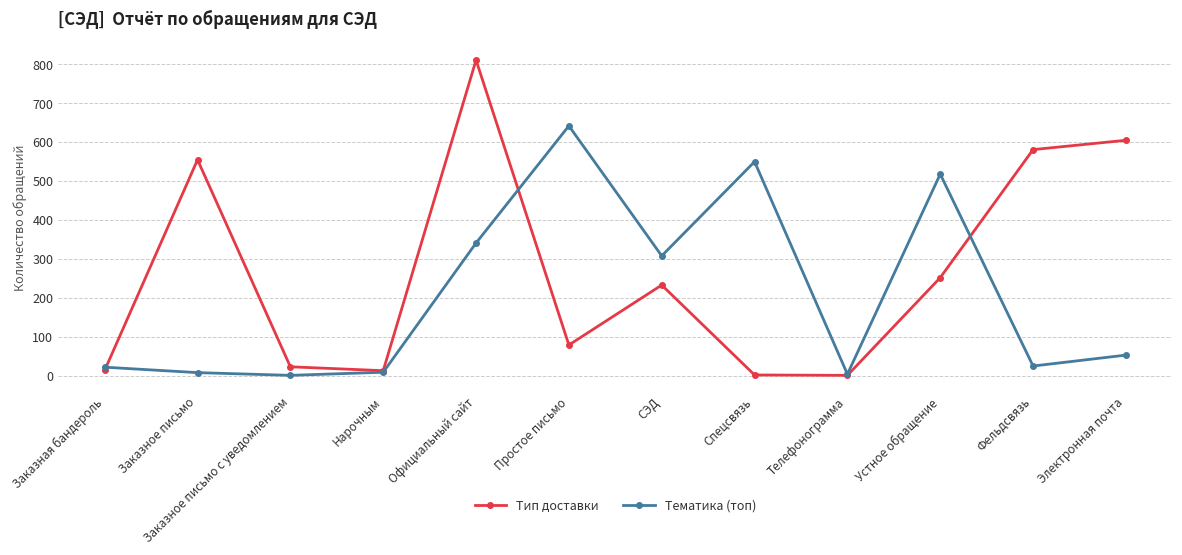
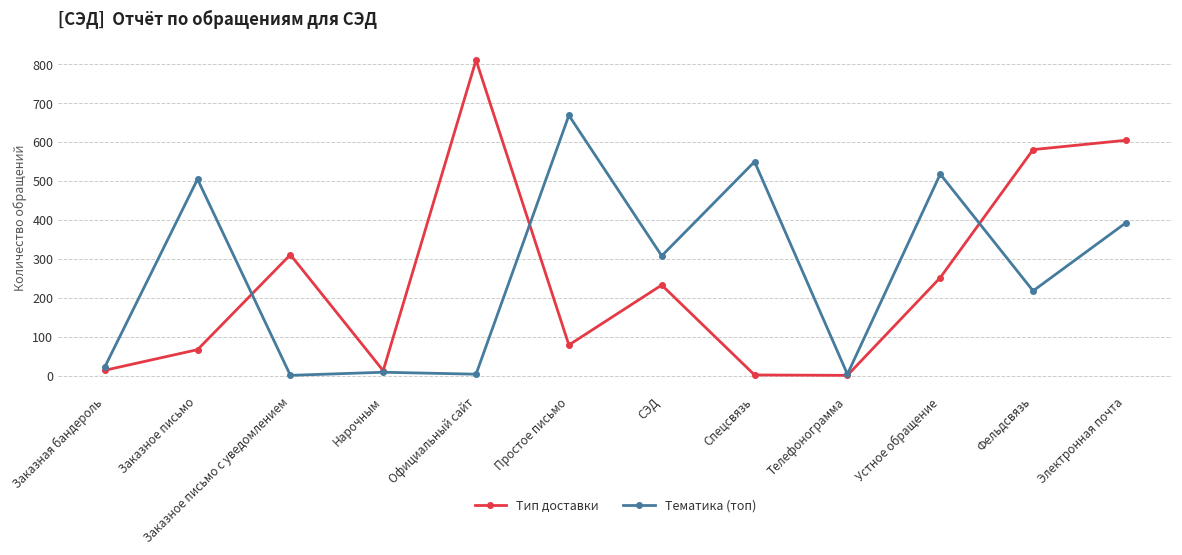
  {
    "Тип доставки": {
      "Заказная бандероль": 10,
-     "Заказное письмо": 560,
-     "Заказное письмо с уведомлением": 20,
+     "Заказное письмо": 70,
+     "Заказное письмо с уведомлением": 310,
      "Официальный сайт": 810,
      "Простое письмо": 80,
      "СЭД": 230,
      "Спецсвязь": 0,
      "Устное обращение": 250,
      "Фельдсвязь": 580,
      "Электронная почта": 610
    },
    "Тематика (топ)": {
      "Заказная бандероль": 20,
-     "Заказное письмо": 10,
+     "Заказное письмо": 510,
      "Заказное письмо с уведомлением": 0,
-     "Официальный сайт": 340,
-     "Простое письмо": 640,
+     "Официальный сайт": 0,
+     "Простое письмо": 670,
      "СЭД": 310,
      "Спецсвязь": 550,
      "Устное обращение": 520,
-     "Фельдсвязь": 30,
-     "Электронная почта": 50
+     "Фельдсвязь": 220,
+     "Электронная почта": 390
    }
  }
